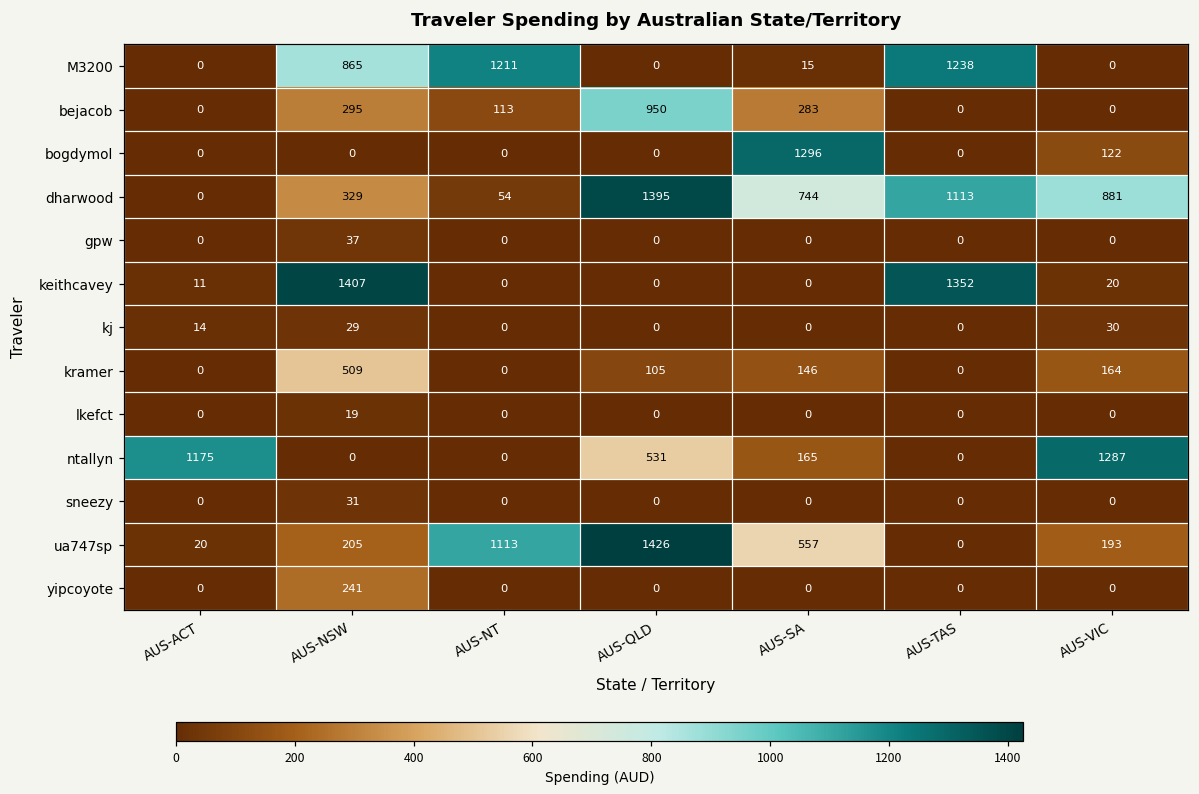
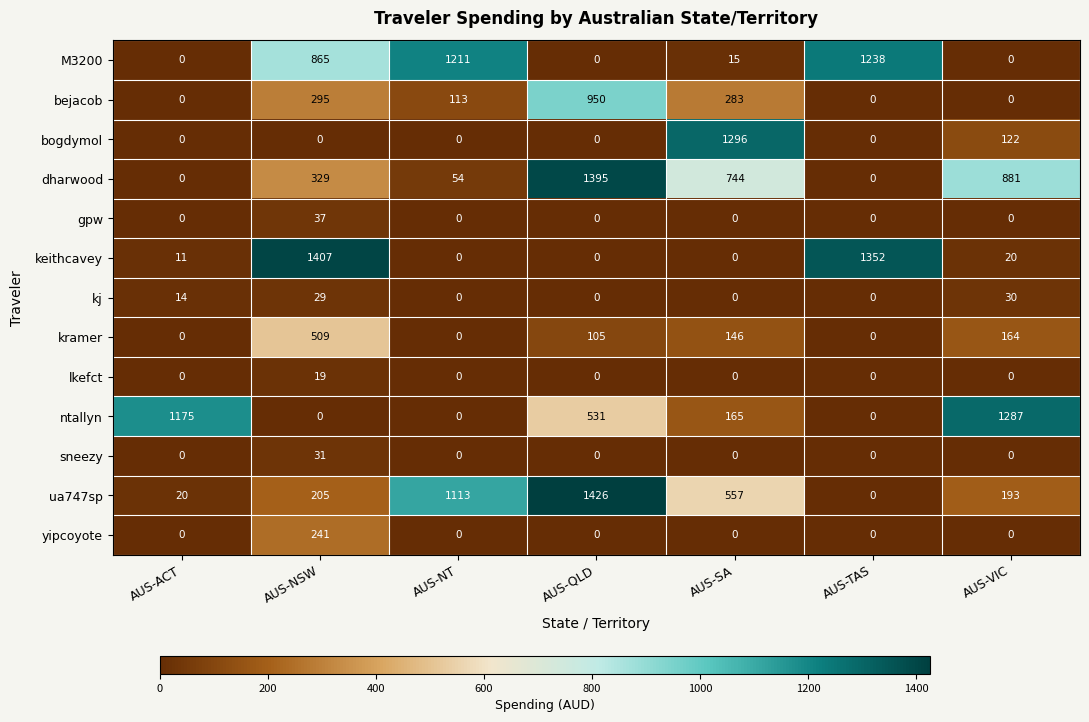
  {
    "M3200": {
      "AUS-ACT": 0,
      "AUS-NSW": 865,
      "AUS-NT": 1211,
      "AUS-QLD": 0,
      "AUS-SA": 15,
      "AUS-TAS": 1238,
      "AUS-VIC": 0
    },
    "bejacob": {
      "AUS-ACT": 0,
      "AUS-NSW": 295,
      "AUS-NT": 113,
      "AUS-QLD": 950,
      "AUS-SA": 283,
      "AUS-TAS": 0,
      "AUS-VIC": 0
    },
    "bogdymol": {
      "AUS-ACT": 0,
      "AUS-NSW": 0,
      "AUS-NT": 0,
      "AUS-QLD": 0,
      "AUS-SA": 1296,
      "AUS-TAS": 0,
      "AUS-VIC": 122
    },
    "dharwood": {
      "AUS-ACT": 0,
      "AUS-NSW": 329,
      "AUS-NT": 54,
      "AUS-QLD": 1395,
      "AUS-SA": 744,
-     "AUS-TAS": 1113,
+     "AUS-TAS": 0,
      "AUS-VIC": 881
    },
    "gpw": {
      "AUS-ACT": 0,
      "AUS-NSW": 37,
      "AUS-NT": 0,
      "AUS-QLD": 0,
      "AUS-SA": 0,
      "AUS-TAS": 0,
      "AUS-VIC": 0
    },
    "keithcavey": {
      "AUS-ACT": 11,
      "AUS-NSW": 1407,
      "AUS-NT": 0,
      "AUS-QLD": 0,
      "AUS-SA": 0,
      "AUS-TAS": 1352,
      "AUS-VIC": 20
    },
    "kj": {
      "AUS-ACT": 14,
      "AUS-NSW": 29,
      "AUS-NT": 0,
      "AUS-QLD": 0,
      "AUS-SA": 0,
      "AUS-TAS": 0,
      "AUS-VIC": 30
    },
    "kramer": {
      "AUS-ACT": 0,
      "AUS-NSW": 509,
      "AUS-NT": 0,
      "AUS-QLD": 105,
      "AUS-SA": 146,
      "AUS-TAS": 0,
      "AUS-VIC": 164
    },
    "lkefct": {
      "AUS-ACT": 0,
      "AUS-NSW": 19,
      "AUS-NT": 0,
      "AUS-QLD": 0,
      "AUS-SA": 0,
      "AUS-TAS": 0,
      "AUS-VIC": 0
    },
    "ntallyn": {
      "AUS-ACT": 1175,
      "AUS-NSW": 0,
      "AUS-NT": 0,
      "AUS-QLD": 531,
      "AUS-SA": 165,
      "AUS-TAS": 0,
      "AUS-VIC": 1287
    },
    "sneezy": {
      "AUS-ACT": 0,
      "AUS-NSW": 31,
      "AUS-NT": 0,
      "AUS-QLD": 0,
      "AUS-SA": 0,
      "AUS-TAS": 0,
      "AUS-VIC": 0
    },
    "ua747sp": {
      "AUS-ACT": 20,
      "AUS-NSW": 205,
      "AUS-NT": 1113,
      "AUS-QLD": 1426,
      "AUS-SA": 557,
      "AUS-TAS": 0,
      "AUS-VIC": 193
    },
    "yipcoyote": {
      "AUS-ACT": 0,
      "AUS-NSW": 241,
      "AUS-NT": 0,
      "AUS-QLD": 0,
      "AUS-SA": 0,
      "AUS-TAS": 0,
      "AUS-VIC": 0
    }
  }
